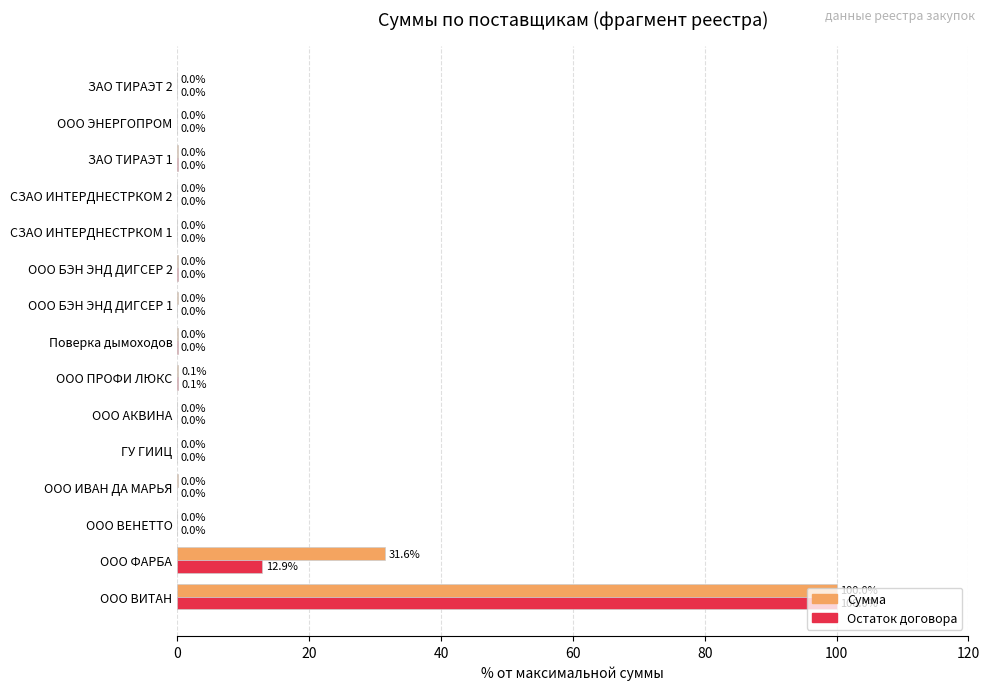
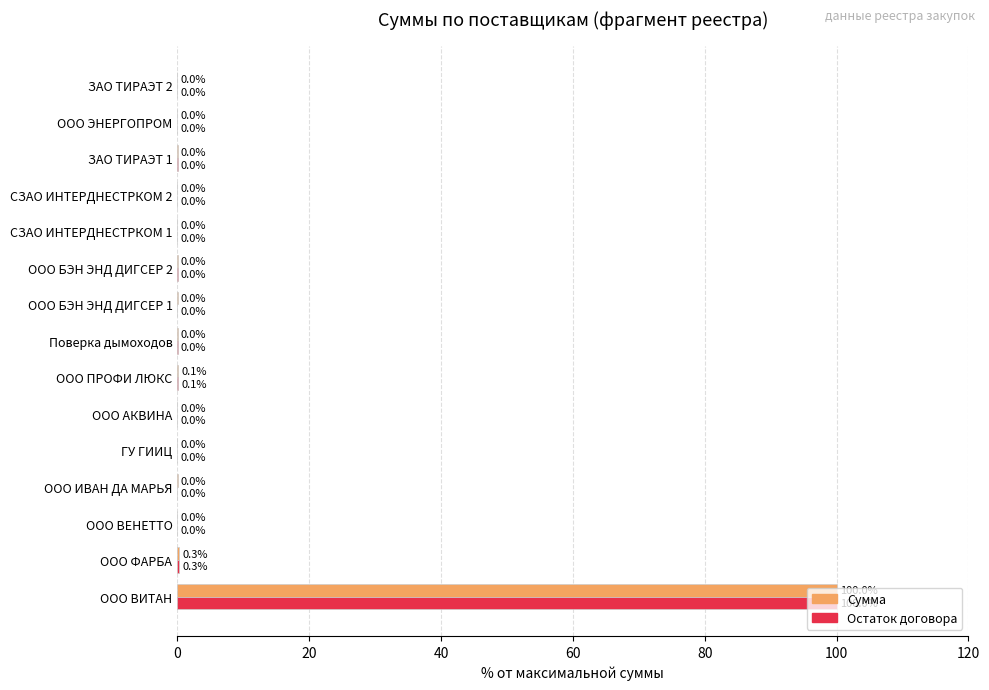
  {
    "Сумма": {
      "ЗАО ТИРАЭТ 2": "0.0%",
      "ООО ЭНЕРГОПРОМ": "0.0%",
      "ЗАО ТИРАЭТ 1": "0.0%",
      "СЗАО ИНТЕРДНЕСТРКОМ 2": "0.0%",
      "СЗАО ИНТЕРДНЕСТРКОМ 1": "0.0%",
      "ООО БЭН ЭНД ДИГСЕР 2": "0.0%",
      "ООО БЭН ЭНД ДИГСЕР 1": "0.0%",
      "Поверка дымоходов": "0.0%",
      "ООО ПРОФИ ЛЮКС": "0.1%",
      "ООО АКВИНА": "0.0%",
      "ГУ ГИИЦ": "0.0%",
      "ООО ИВАН ДА МАРЬЯ": "0.0%",
      "ООО ВЕНЕТТО": "0.0%",
-     "ООО ФАРБА": "31.6%"
+     "ООО ФАРБА": "0.3%"
    },
    "Остаток договора": {
      "ЗАО ТИРАЭТ 2": "0.0%",
      "ООО ЭНЕРГОПРОМ": "0.0%",
      "ЗАО ТИРАЭТ 1": "0.0%",
      "СЗАО ИНТЕРДНЕСТРКОМ 2": "0.0%",
      "СЗАО ИНТЕРДНЕСТРКОМ 1": "0.0%",
      "ООО БЭН ЭНД ДИГСЕР 2": "0.0%",
      "ООО БЭН ЭНД ДИГСЕР 1": "0.0%",
      "Поверка дымоходов": "0.0%",
      "ООО ПРОФИ ЛЮКС": "0.1%",
      "ООО АКВИНА": "0.0%",
      "ГУ ГИИЦ": "0.0%",
      "ООО ИВАН ДА МАРЬЯ": "0.0%",
      "ООО ВЕНЕТТО": "0.0%",
-     "ООО ФАРБА": "12.9%"
+     "ООО ФАРБА": "0.3%"
    }
  }
